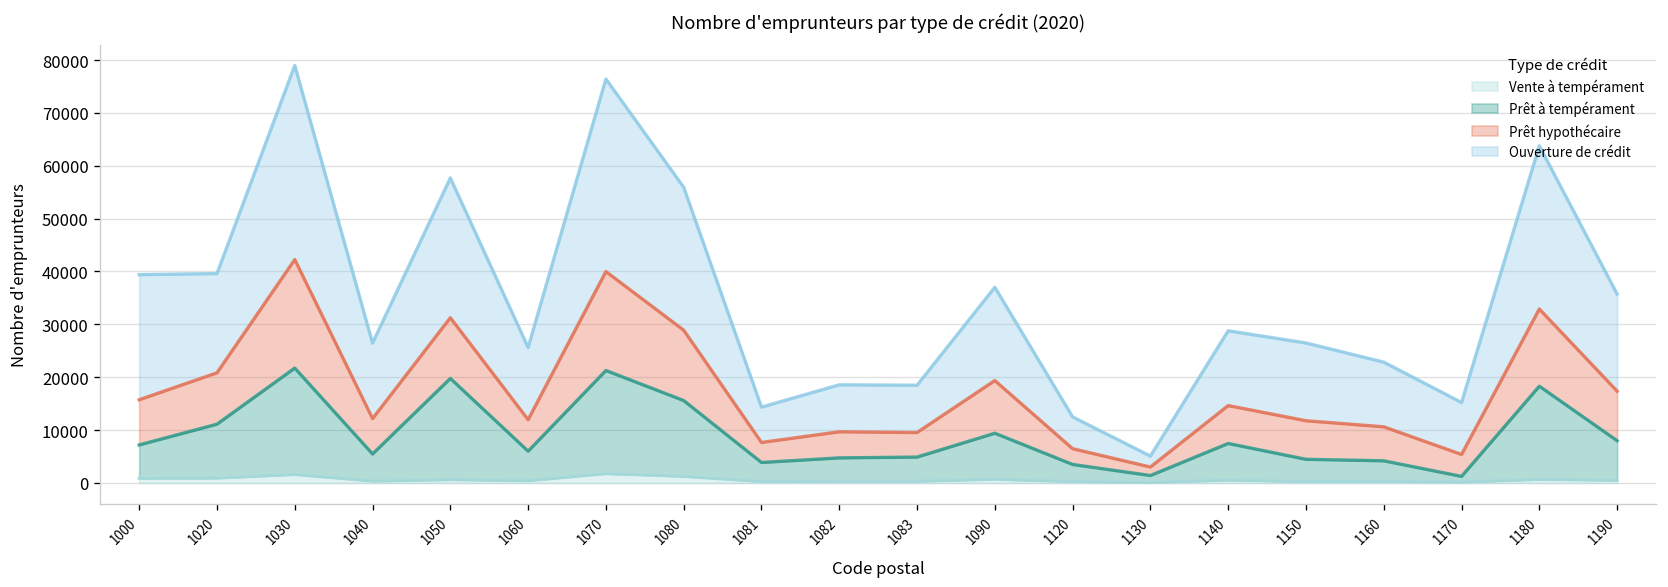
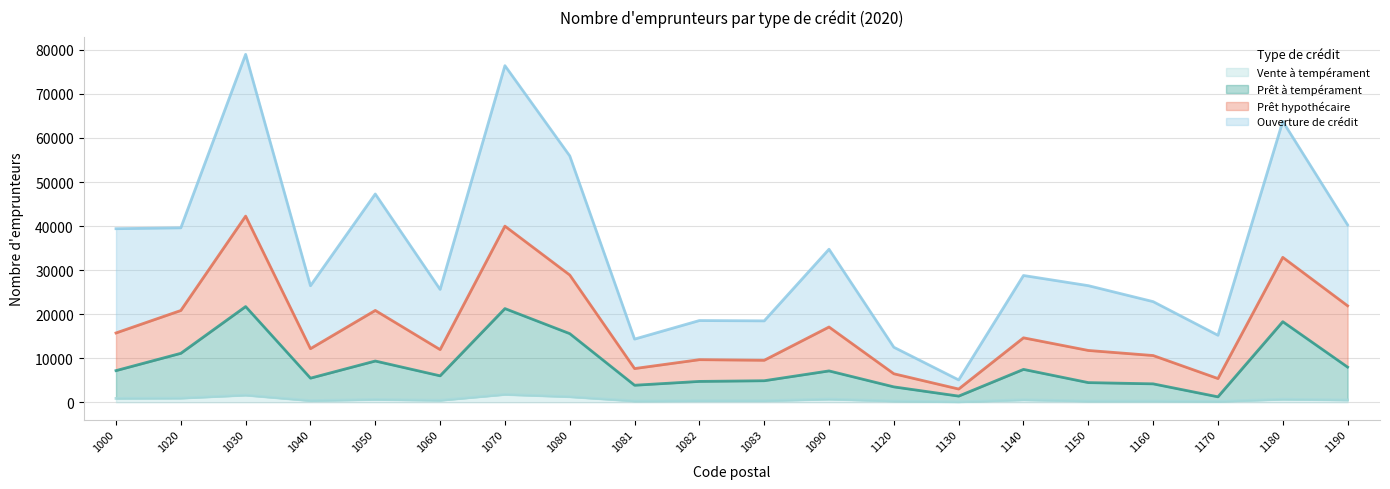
  {
    "Prêt à tempérament": {
      "1000": 6000,
      "1020": 10000,
      "1030": 20000,
      "1040": 5000,
-     "1050": 19000,
+     "1050": 9000,
      "1060": 6000,
      "1070": 19000,
      "1080": 14000,
      "1081": 4000,
      "1082": 4000,
      "1083": 5000,
-     "1090": 9000,
+     "1090": 6000,
      "1120": 3000,
      "1130": 1000,
      "1140": 7000,
      "1150": 4000,
      "1160": 4000,
      "1170": 1000,
      "1180": 18000,
      "1190": 7000
    },
    "Prêt hypothécaire": {
      "1000": 9000,
      "1020": 10000,
      "1030": 21000,
      "1040": 7000,
      "1050": 11000,
      "1060": 6000,
      "1070": 19000,
      "1080": 13000,
      "1081": 4000,
      "1082": 5000,
      "1083": 5000,
      "1090": 10000,
      "1120": 3000,
      "1130": 2000,
      "1140": 7000,
      "1150": 7000,
      "1160": 6000,
      "1170": 4000,
      "1180": 15000,
-     "1190": 9000
+     "1190": 14000
    }
  }
